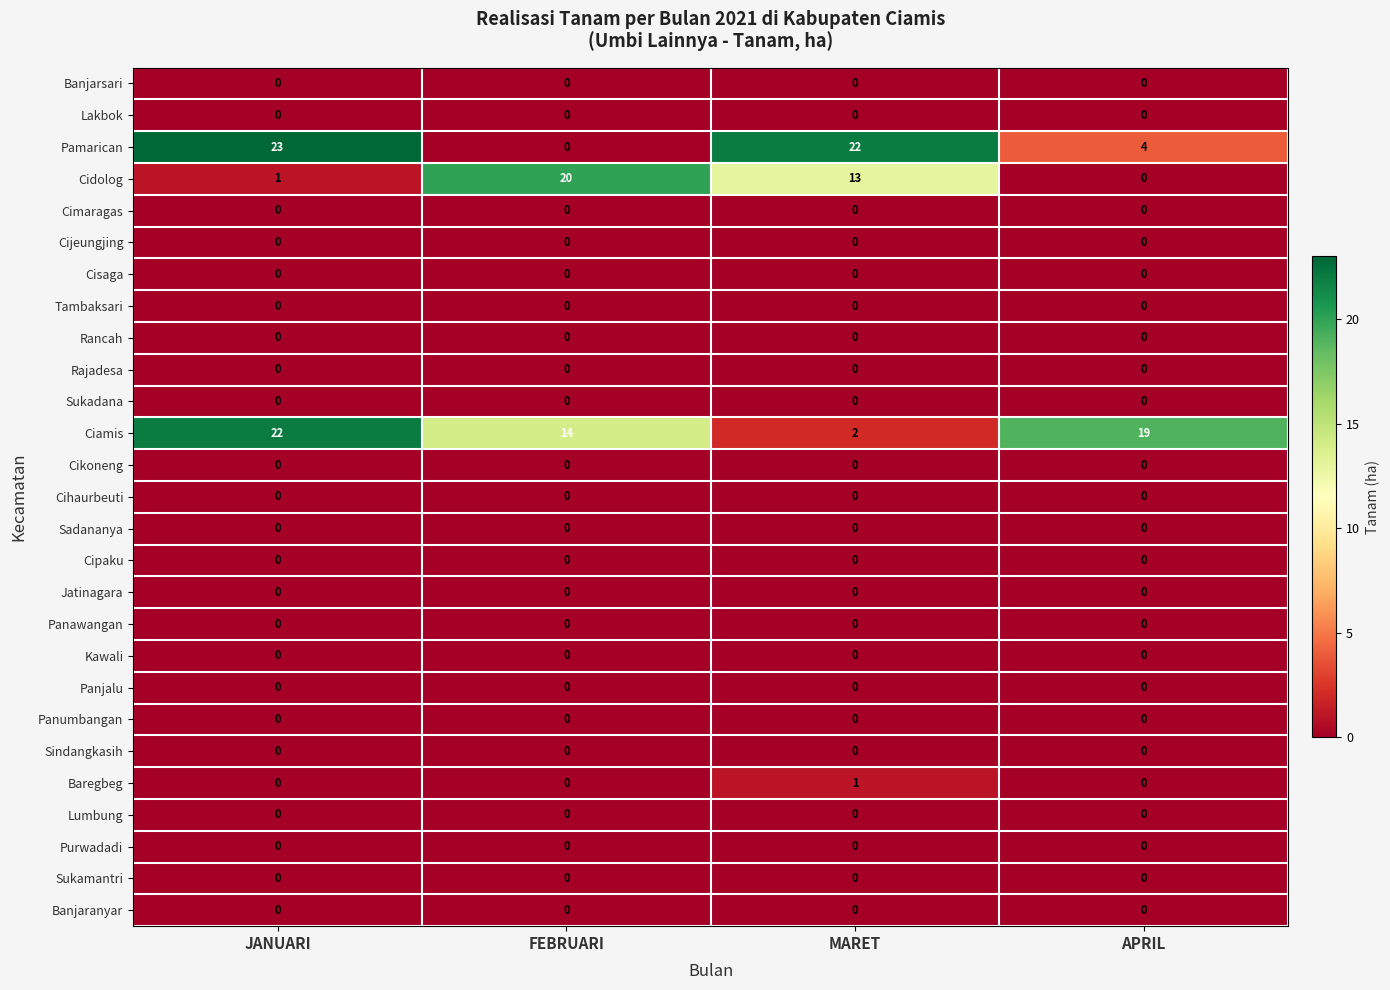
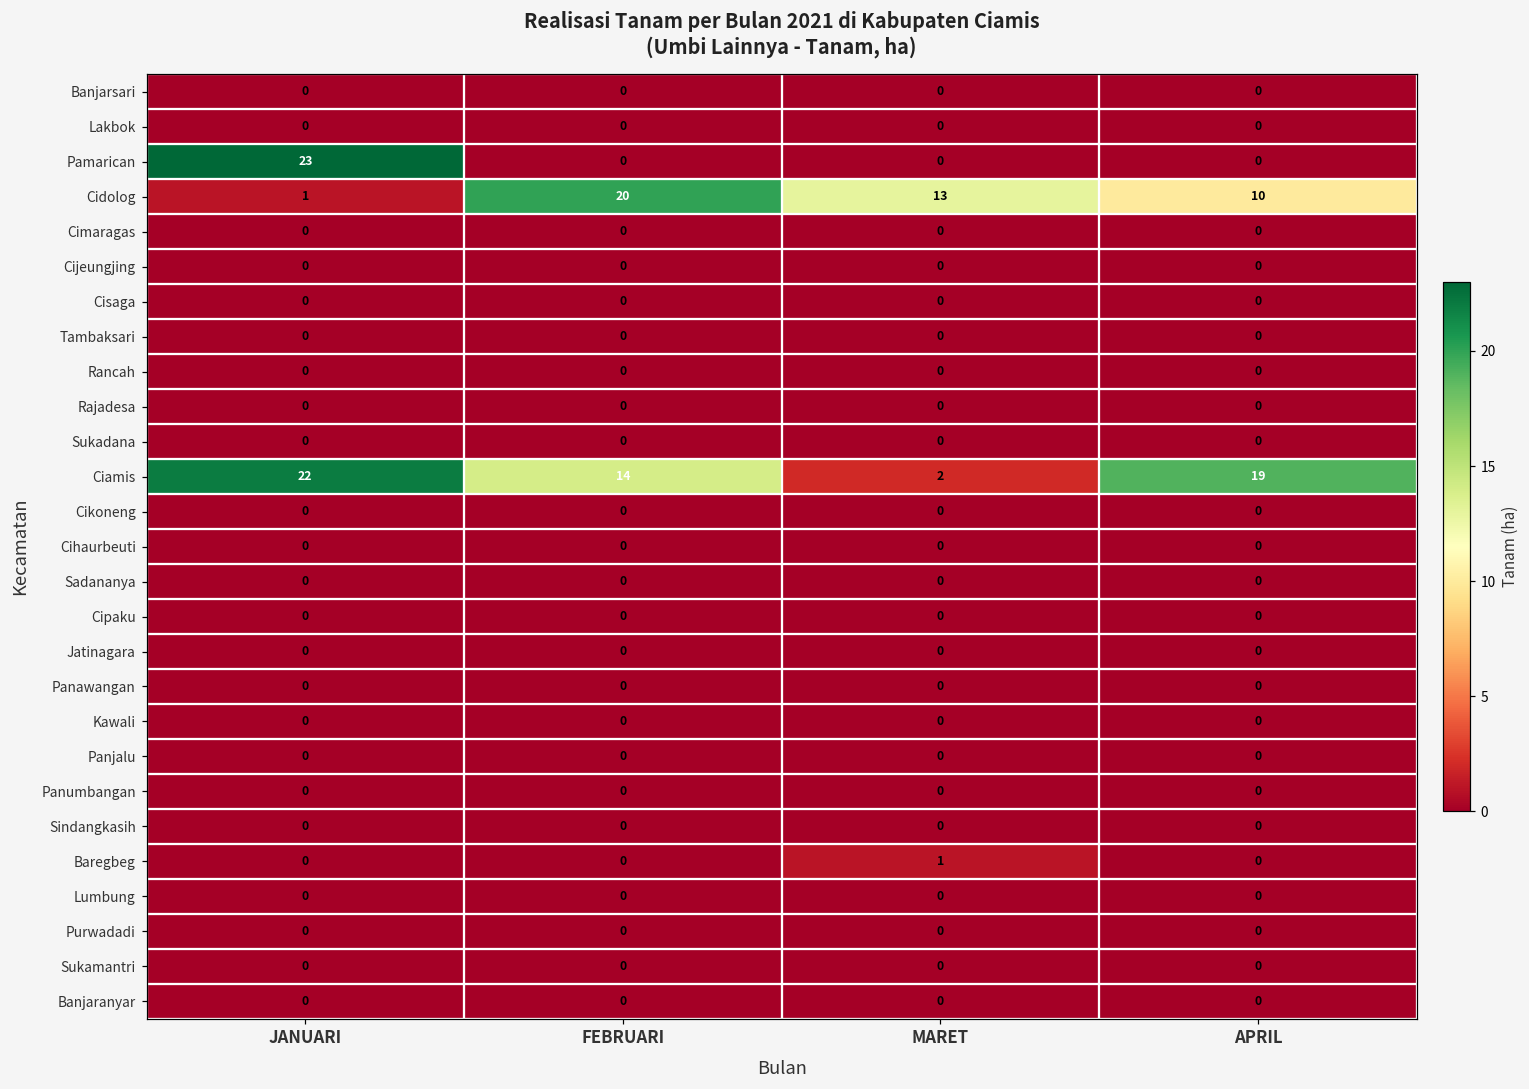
  {
    "Banjarsari": {
      "JANUARI": 0,
      "FEBRUARI": 0,
      "MARET": 0,
      "APRIL": 0
    },
    "Lakbok": {
      "JANUARI": 0,
      "FEBRUARI": 0,
      "MARET": 0,
      "APRIL": 0
    },
    "Pamarican": {
      "JANUARI": 23,
      "FEBRUARI": 0,
-     "MARET": 22,
-     "APRIL": 4
+     "MARET": 0,
+     "APRIL": 0
    },
    "Cidolog": {
      "JANUARI": 1,
      "FEBRUARI": 20,
      "MARET": 13,
-     "APRIL": 0
+     "APRIL": 10
    },
    "Cimaragas": {
      "JANUARI": 0,
      "FEBRUARI": 0,
      "MARET": 0,
      "APRIL": 0
    },
    "Cijeungjing": {
      "JANUARI": 0,
      "FEBRUARI": 0,
      "MARET": 0,
      "APRIL": 0
    },
    "Cisaga": {
      "JANUARI": 0,
      "FEBRUARI": 0,
      "MARET": 0,
      "APRIL": 0
    },
    "Tambaksari": {
      "JANUARI": 0,
      "FEBRUARI": 0,
      "MARET": 0,
      "APRIL": 0
    },
    "Rancah": {
      "JANUARI": 0,
      "FEBRUARI": 0,
      "MARET": 0,
      "APRIL": 0
    },
    "Rajadesa": {
      "JANUARI": 0,
      "FEBRUARI": 0,
      "MARET": 0,
      "APRIL": 0
    },
    "Sukadana": {
      "JANUARI": 0,
      "FEBRUARI": 0,
      "MARET": 0,
      "APRIL": 0
    },
    "Ciamis": {
      "JANUARI": 22,
      "FEBRUARI": 14,
      "MARET": 2,
      "APRIL": 19
    },
    "Cikoneng": {
      "JANUARI": 0,
      "FEBRUARI": 0,
      "MARET": 0,
      "APRIL": 0
    },
    "Cihaurbeuti": {
      "JANUARI": 0,
      "FEBRUARI": 0,
      "MARET": 0,
      "APRIL": 0
    },
    "Sadananya": {
      "JANUARI": 0,
      "FEBRUARI": 0,
      "MARET": 0,
      "APRIL": 0
    },
    "Cipaku": {
      "JANUARI": 0,
      "FEBRUARI": 0,
      "MARET": 0,
      "APRIL": 0
    },
    "Jatinagara": {
      "JANUARI": 0,
      "FEBRUARI": 0,
      "MARET": 0,
      "APRIL": 0
    },
    "Panawangan": {
      "JANUARI": 0,
      "FEBRUARI": 0,
      "MARET": 0,
      "APRIL": 0
    },
    "Kawali": {
      "JANUARI": 0,
      "FEBRUARI": 0,
      "MARET": 0,
      "APRIL": 0
    },
    "Panjalu": {
      "JANUARI": 0,
      "FEBRUARI": 0,
      "MARET": 0,
      "APRIL": 0
    },
    "Panumbangan": {
      "JANUARI": 0,
      "FEBRUARI": 0,
      "MARET": 0,
      "APRIL": 0
    },
    "Sindangkasih": {
      "JANUARI": 0,
      "FEBRUARI": 0,
      "MARET": 0,
      "APRIL": 0
    },
    "Baregbeg": {
      "JANUARI": 0,
      "FEBRUARI": 0,
      "MARET": 1,
      "APRIL": 0
    },
    "Lumbung": {
      "JANUARI": 0,
      "FEBRUARI": 0,
      "MARET": 0,
      "APRIL": 0
    },
    "Purwadadi": {
      "JANUARI": 0,
      "FEBRUARI": 0,
      "MARET": 0,
      "APRIL": 0
    },
    "Sukamantri": {
      "JANUARI": 0,
      "FEBRUARI": 0,
      "MARET": 0,
      "APRIL": 0
    },
    "Banjaranyar": {
      "JANUARI": 0,
      "FEBRUARI": 0,
      "MARET": 0,
      "APRIL": 0
    }
  }
